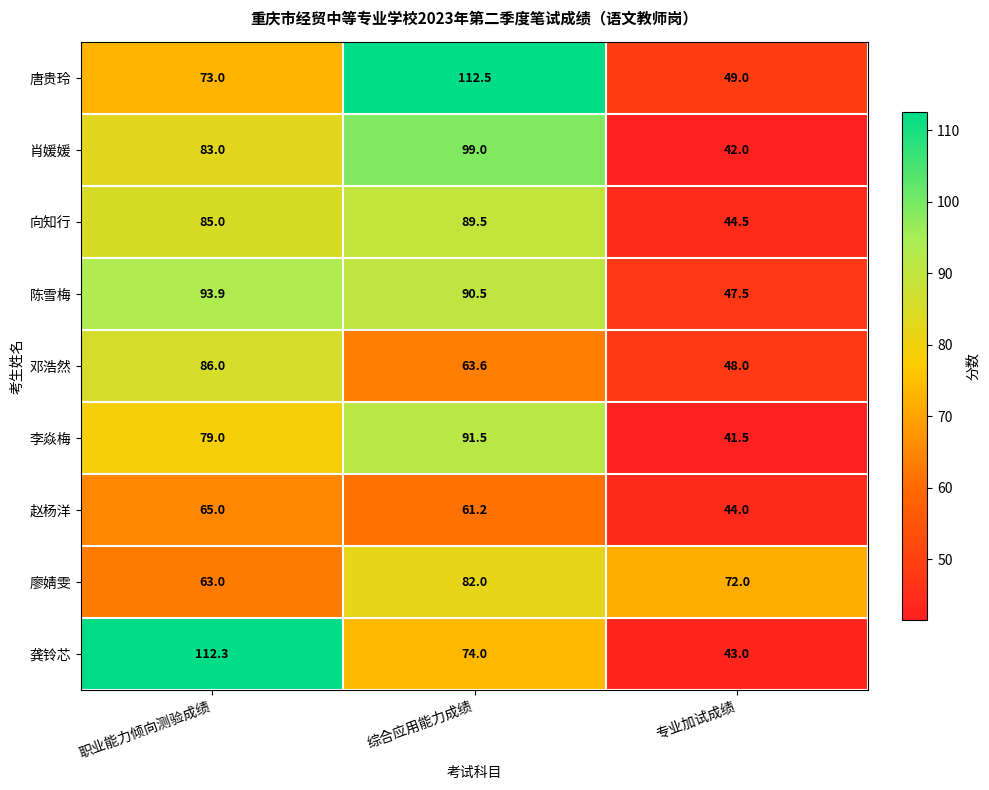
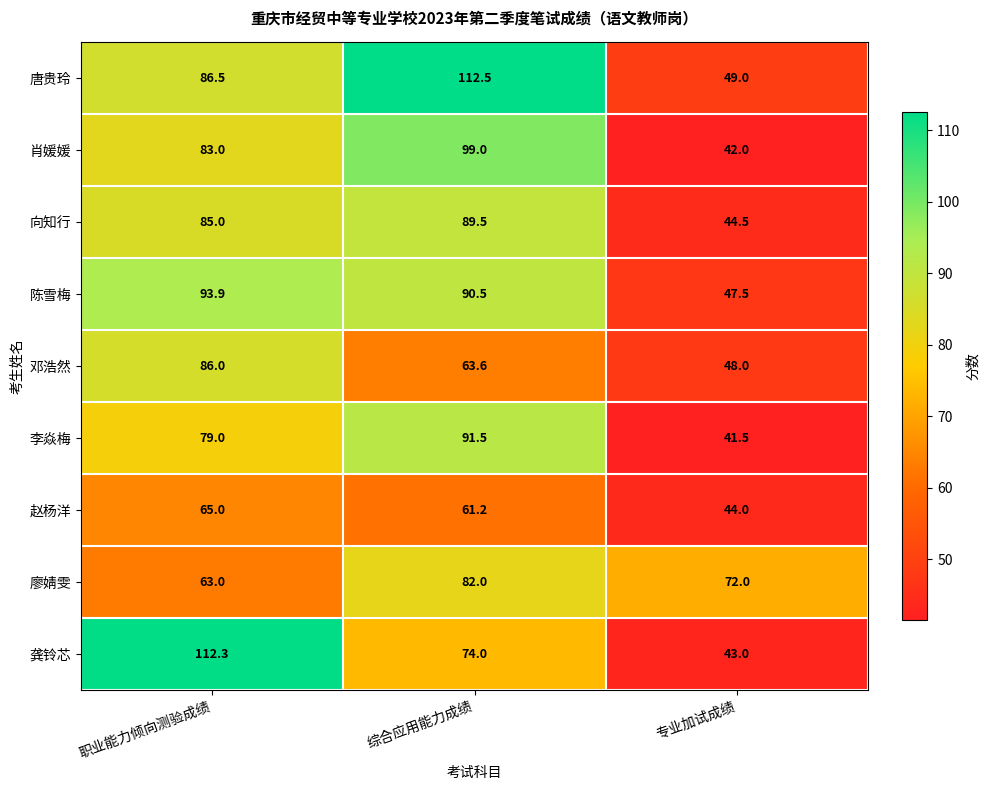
  {
    "唐贵玲": {
-     "职业能力倾向测验成绩": 73.0,
+     "职业能力倾向测验成绩": 86.5,
      "综合应用能力成绩": 112.5,
      "专业加试成绩": 49.0
    },
    "肖媛媛": {
      "职业能力倾向测验成绩": 83.0,
      "综合应用能力成绩": 99.0,
      "专业加试成绩": 42.0
    },
    "向知行": {
      "职业能力倾向测验成绩": 85.0,
      "综合应用能力成绩": 89.5,
      "专业加试成绩": 44.5
    },
    "陈雪梅": {
      "职业能力倾向测验成绩": 93.9,
      "综合应用能力成绩": 90.5,
      "专业加试成绩": 47.5
    },
    "邓浩然": {
      "职业能力倾向测验成绩": 86.0,
      "综合应用能力成绩": 63.6,
      "专业加试成绩": 48.0
    },
    "李焱梅": {
      "职业能力倾向测验成绩": 79.0,
      "综合应用能力成绩": 91.5,
      "专业加试成绩": 41.5
    },
    "赵杨洋": {
      "职业能力倾向测验成绩": 65.0,
      "综合应用能力成绩": 61.2,
      "专业加试成绩": 44.0
    },
    "廖婧雯": {
      "职业能力倾向测验成绩": 63.0,
      "综合应用能力成绩": 82.0,
      "专业加试成绩": 72.0
    },
    "龚铃芯": {
      "职业能力倾向测验成绩": 112.3,
      "综合应用能力成绩": 74.0,
      "专业加试成绩": 43.0
    }
  }
